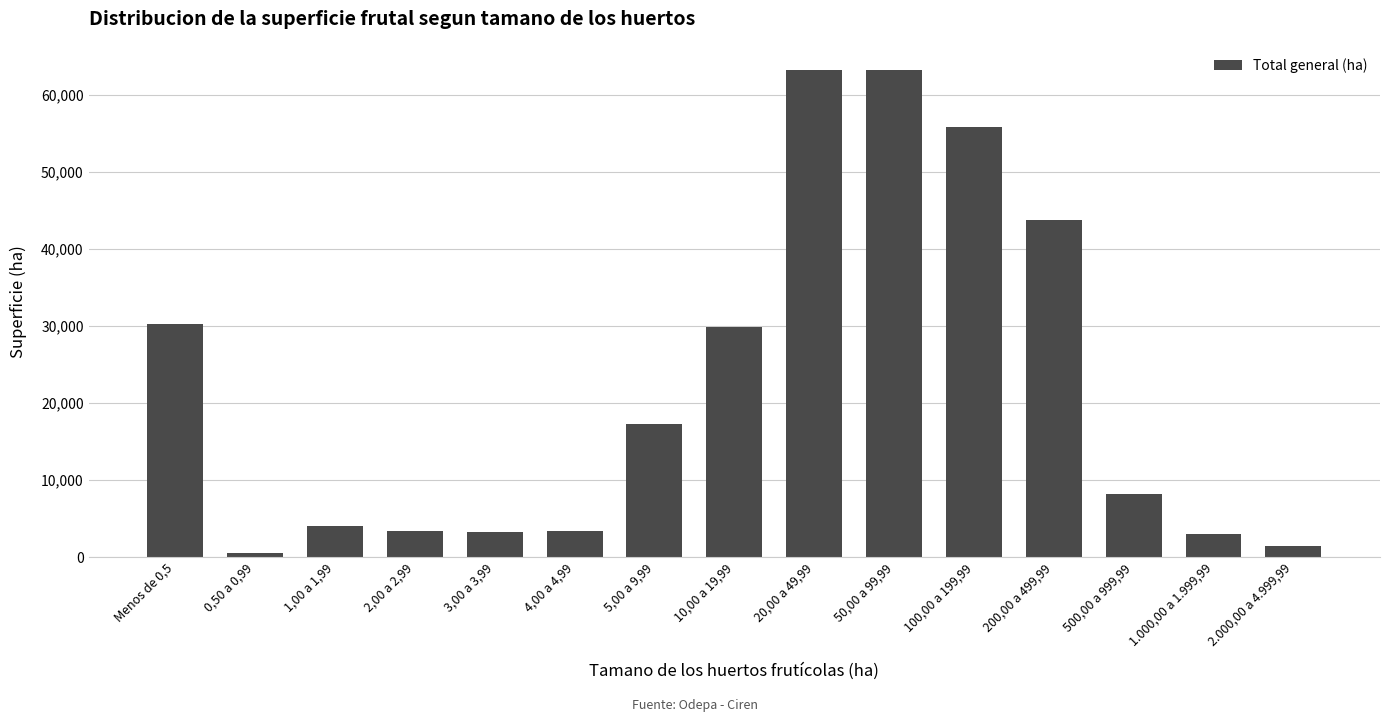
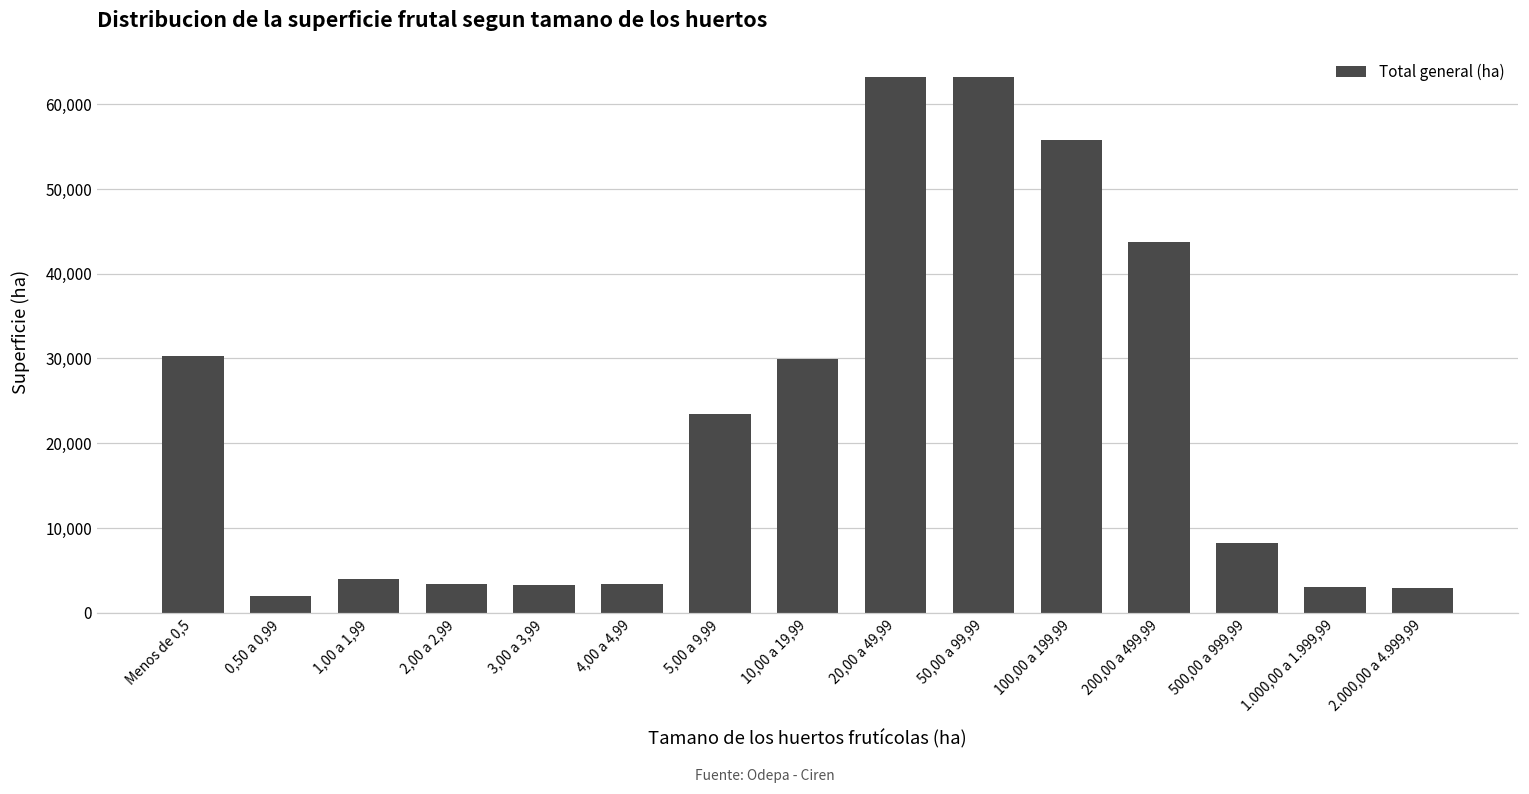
  {
    "Menos de 0,5": "30,000",
-   "0,50 a 0,99": "1,000",
+   "0,50 a 0,99": "2,000",
    "1,00 a 1,99": "4,000",
    "2,00 a 2,99": "3,000",
    "3,00 a 3,99": "3,000",
    "4,00 a 4,99": "3,000",
-   "5,00 a 9,99": "17,000",
+   "5,00 a 9,99": "23,000",
    "10,00 a 19,99": "30,000",
    "20,00 a 49,99": "63,000",
    "50,00 a 99,99": "63,000",
    "100,00 a 199,99": "56,000",
    "200,00 a 499,99": "44,000",
    "500,00 a 999,99": "8,000",
    "1.000,00 a 1.999,99": "3,000",
-   "2.000,00 a 4.999,99": "1,000"
+   "2.000,00 a 4.999,99": "3,000"
  }
